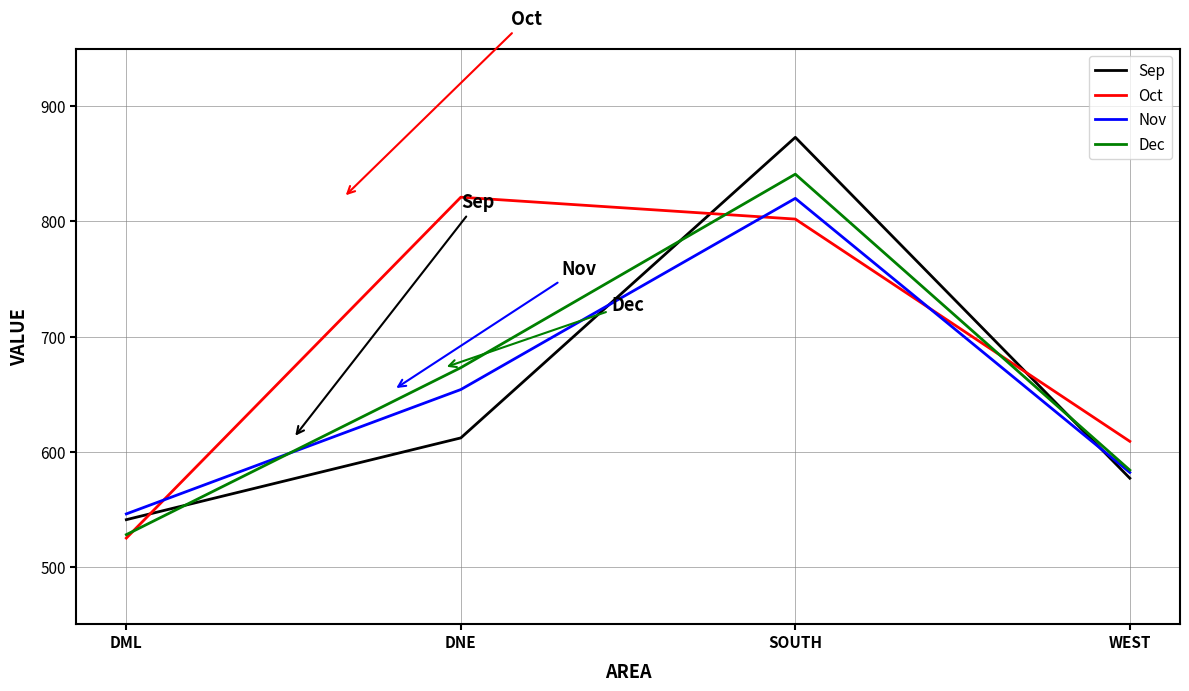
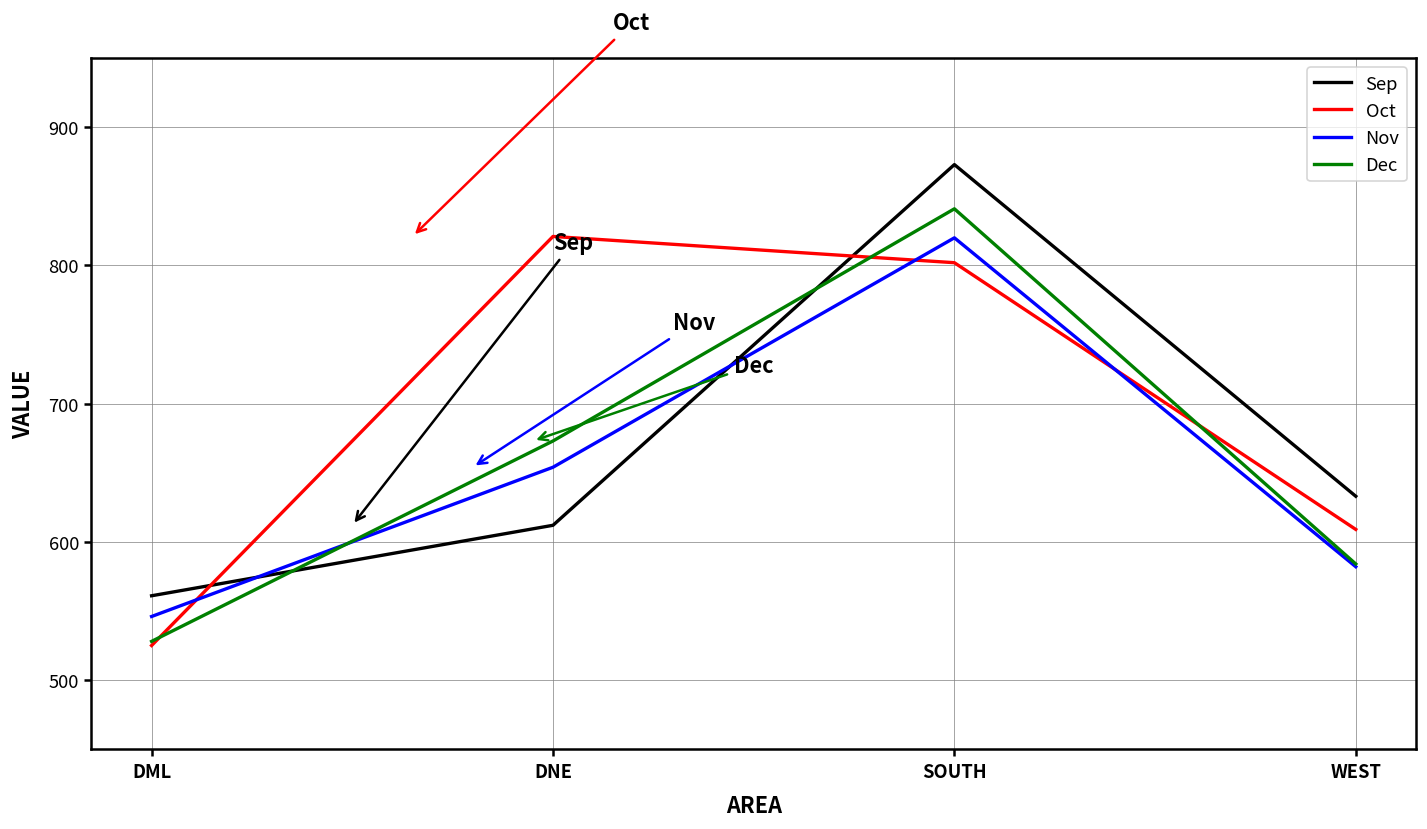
  {
    "Sep": {
-     "DML": 541,
+     "DML": 561,
      "DNE": 612,
      "SOUTH": 873,
-     "WEST": 577
+     "WEST": 633
    },
    "Oct": {
      "DML": 525,
      "DNE": 821,
      "SOUTH": 802,
      "WEST": 609
    },
    "Nov": {
      "DML": 546,
      "DNE": 654,
      "SOUTH": 820
    },
    "Dec": {
      "DML": 528,
      "DNE": 673,
      "SOUTH": 841
    }
  }
